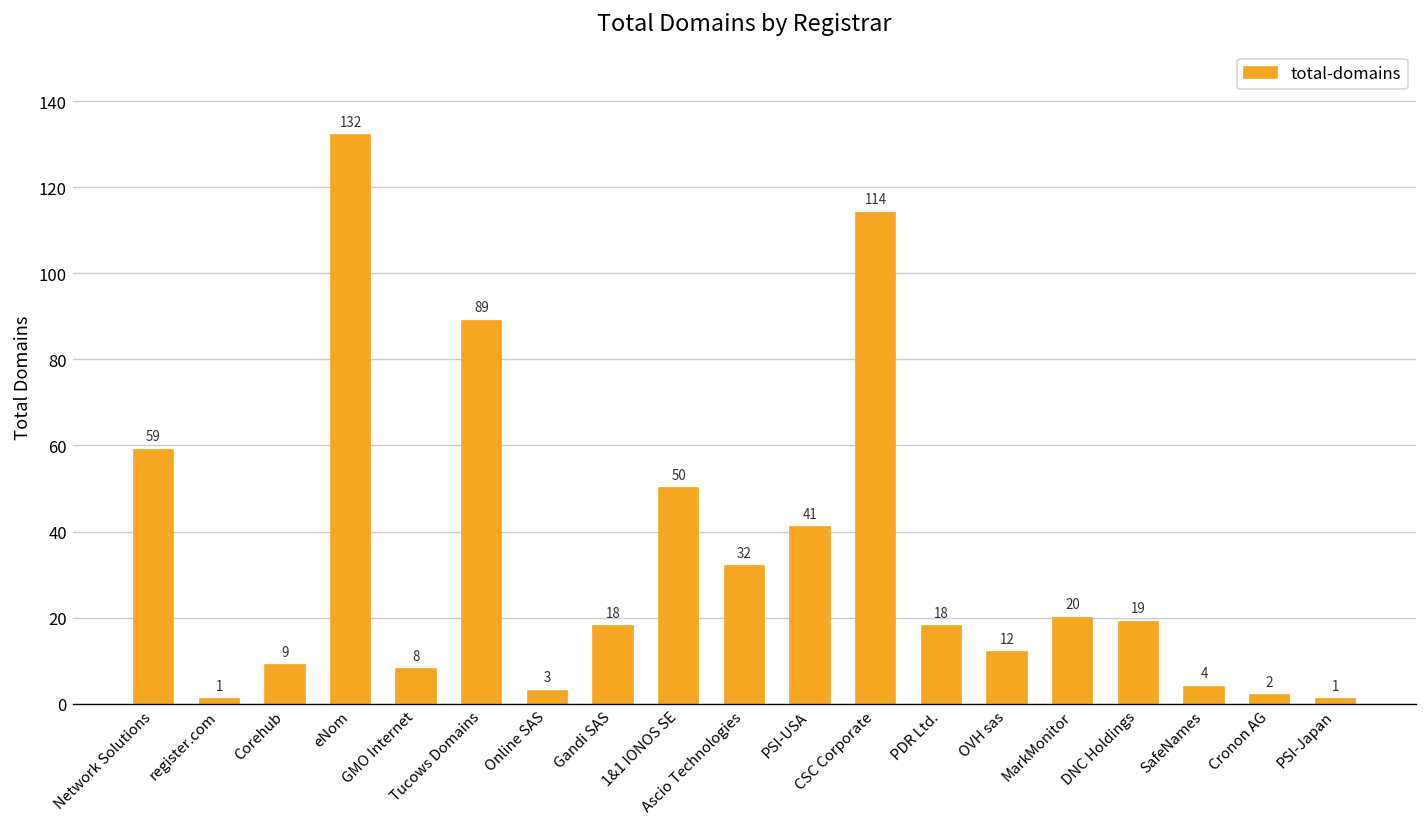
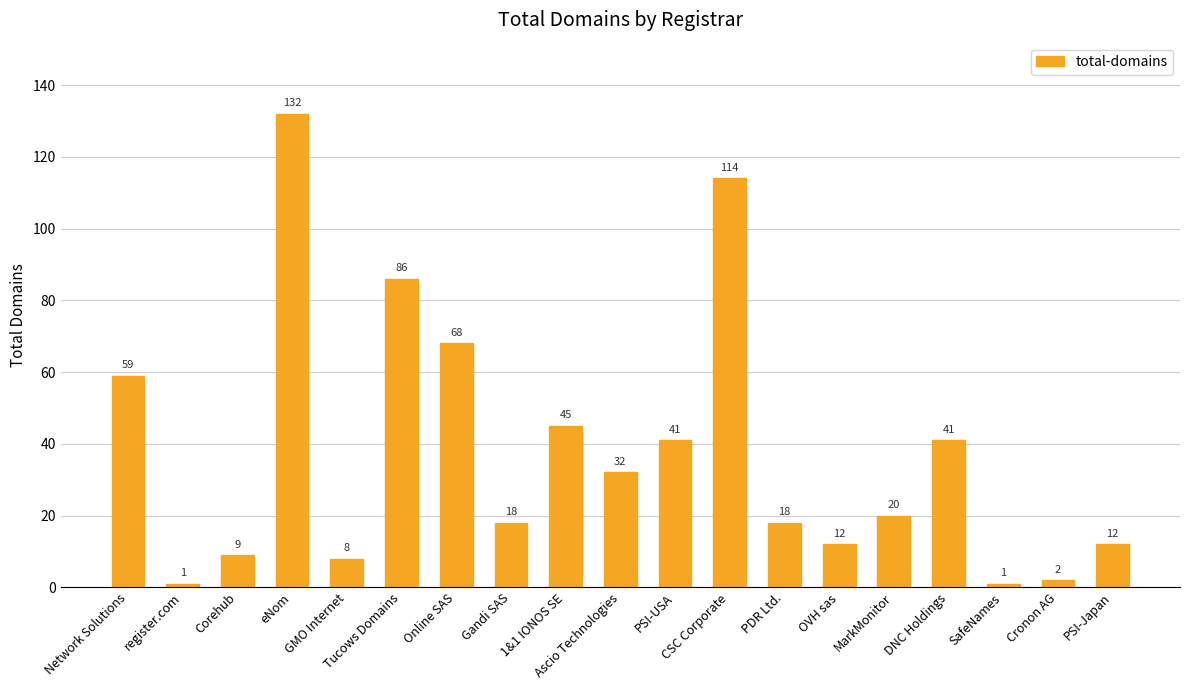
  {
    "Network Solutions": 59,
    "register.com": 1,
    "Corehub": 9,
    "eNom": 132,
    "GMO Internet": 8,
-   "Tucows Domains": 89,
-   "Online SAS": 3,
+   "Tucows Domains": 86,
+   "Online SAS": 68,
    "Gandi SAS": 18,
-   "1&1 IONOS SE": 50,
+   "1&1 IONOS SE": 45,
    "Ascio Technologies": 32,
    "PSI-USA": 41,
    "CSC Corporate": 114,
    "PDR Ltd.": 18,
    "OVH sas": 12,
    "MarkMonitor": 20,
-   "DNC Holdings": 19,
-   "SafeNames": 4,
+   "DNC Holdings": 41,
+   "SafeNames": 1,
    "Cronon AG": 2,
-   "PSI-Japan": 1
+   "PSI-Japan": 12
  }
